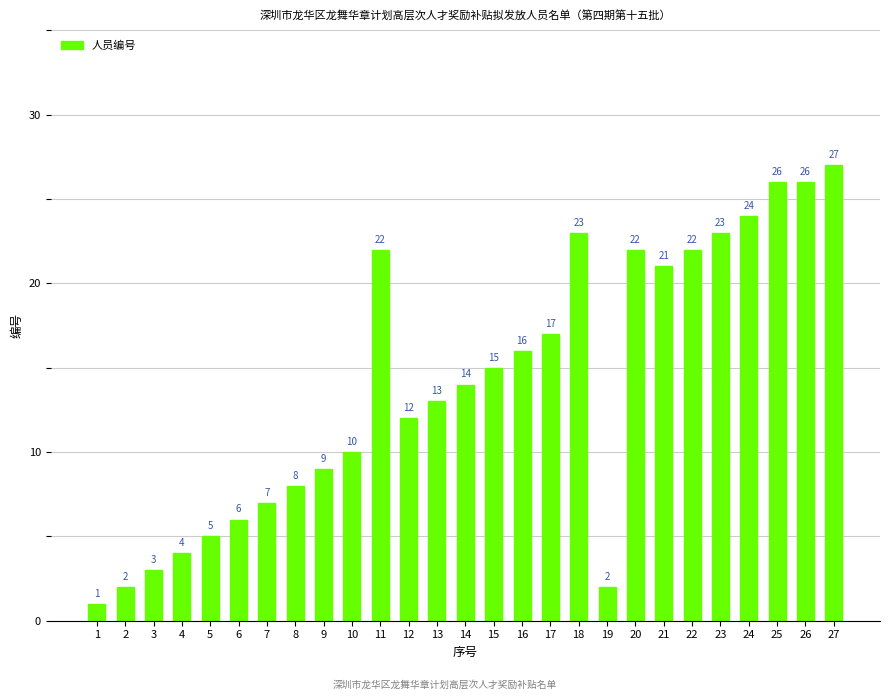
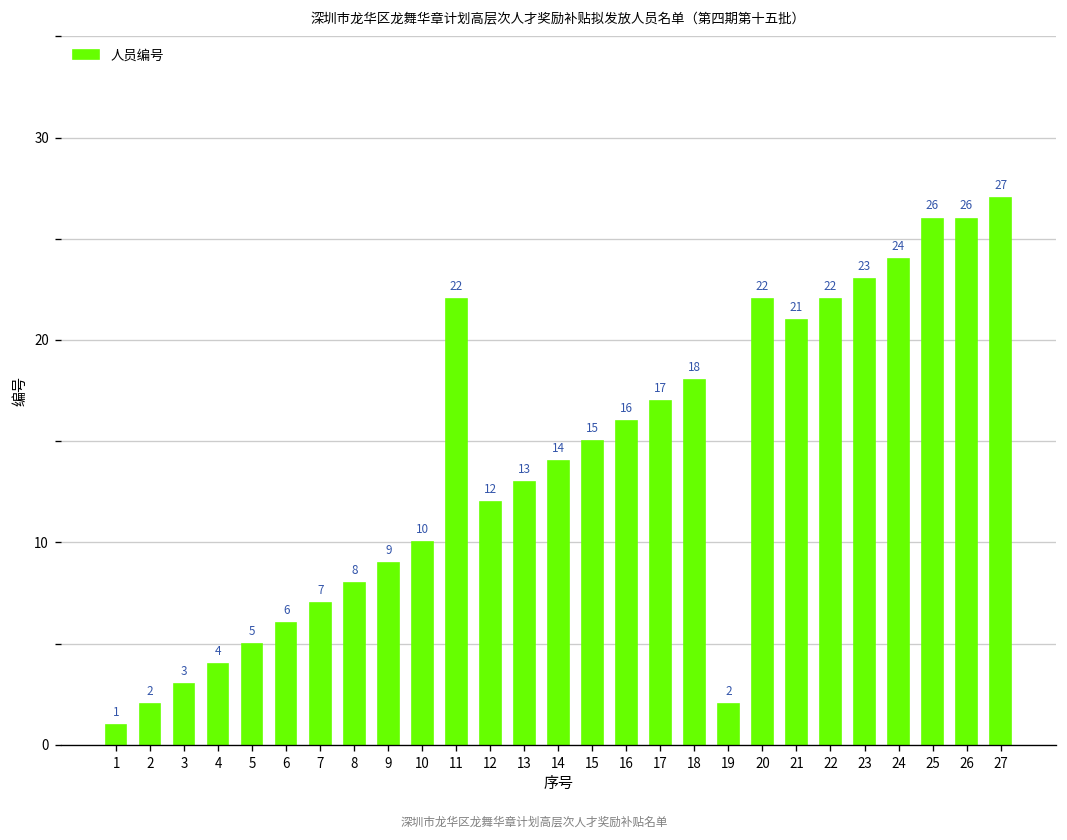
  {
    "1": 1,
    "2": 2,
    "3": 3,
    "4": 4,
    "5": 5,
    "6": 6,
    "7": 7,
    "8": 8,
    "9": 9,
    "10": 10,
    "11": 22,
    "12": 12,
    "13": 13,
    "14": 14,
    "15": 15,
    "16": 16,
    "17": 17,
-   "18": 23,
+   "18": 18,
    "19": 2,
    "20": 22,
    "21": 21,
    "22": 22,
    "23": 23,
    "24": 24,
    "25": 26,
    "26": 26,
    "27": 27
  }
